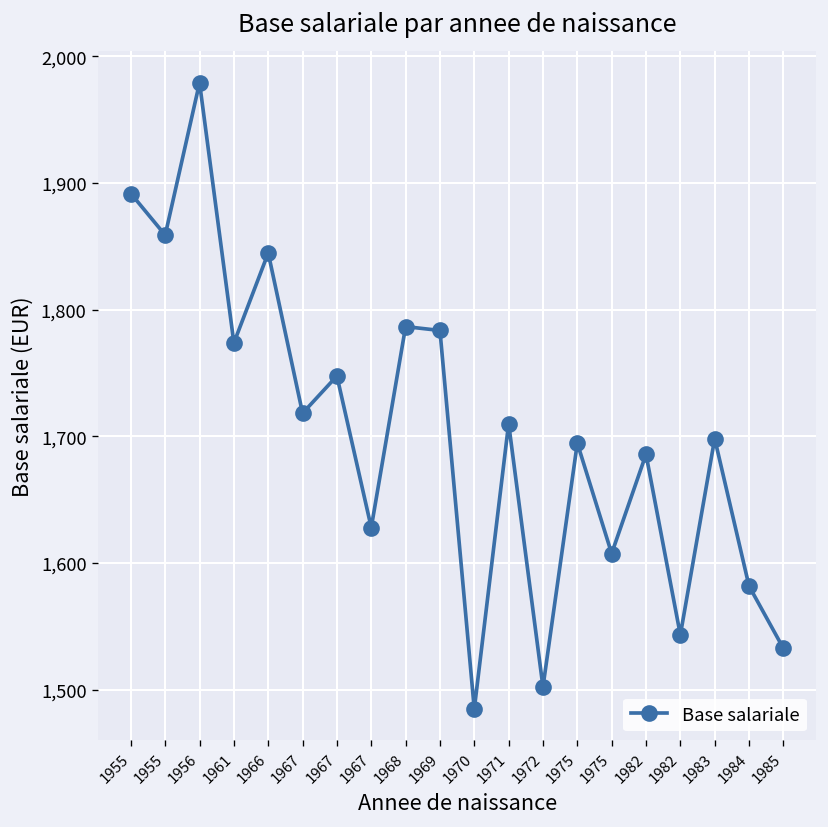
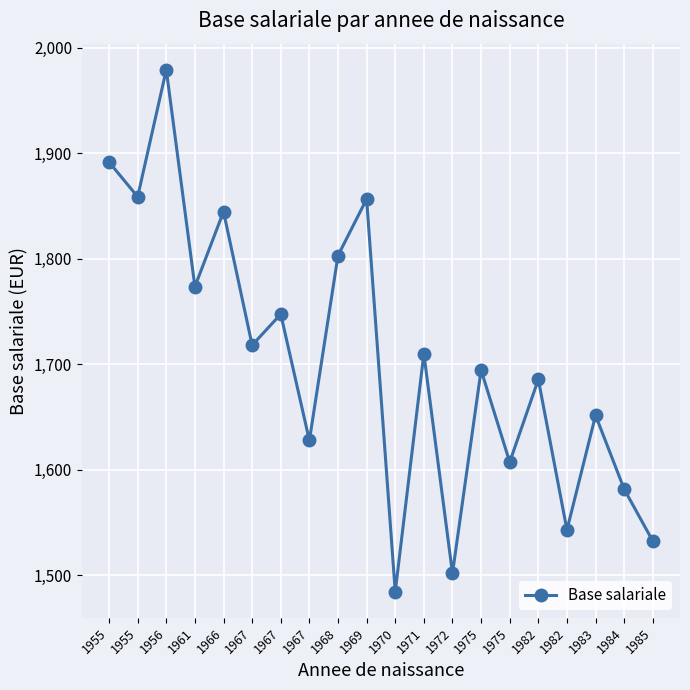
  {
    "1956": "1,979",
    "1961": "1,774",
    "1966": "1,845",
-   "1968": "1,787",
-   "1969": "1,783",
+   "1968": "1,803",
+   "1969": "1,857",
    "1970": "1,485",
    "1971": "1,710",
    "1972": "1,502",
-   "1983": "1,698",
+   "1983": "1,652",
    "1984": "1,582",
    "1985": "1,533"
  }
